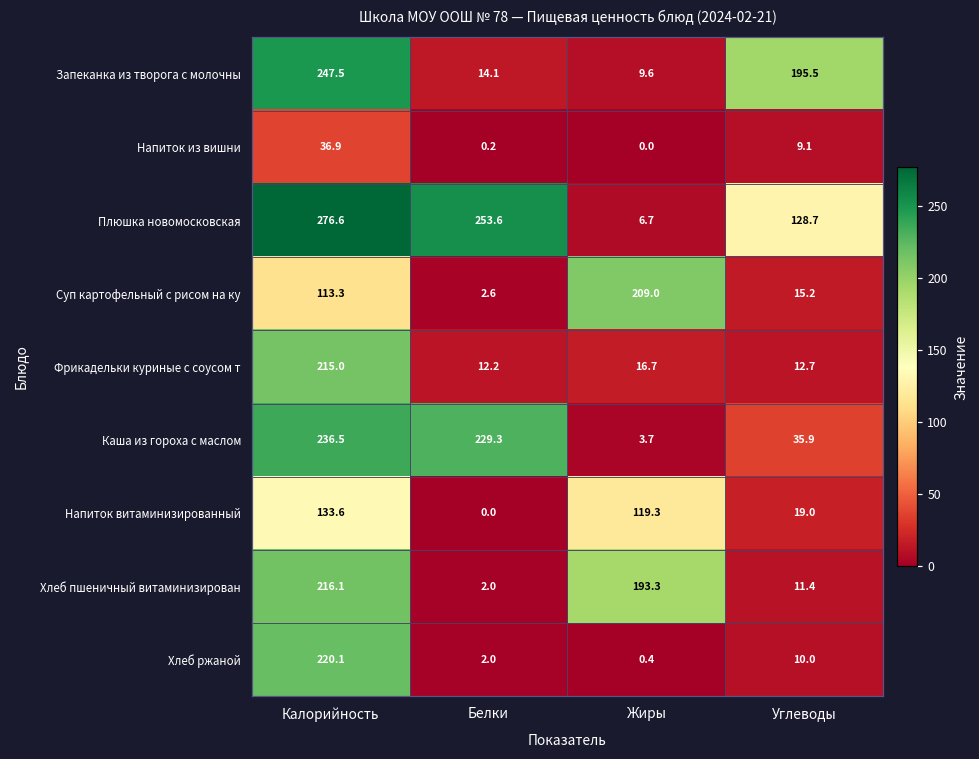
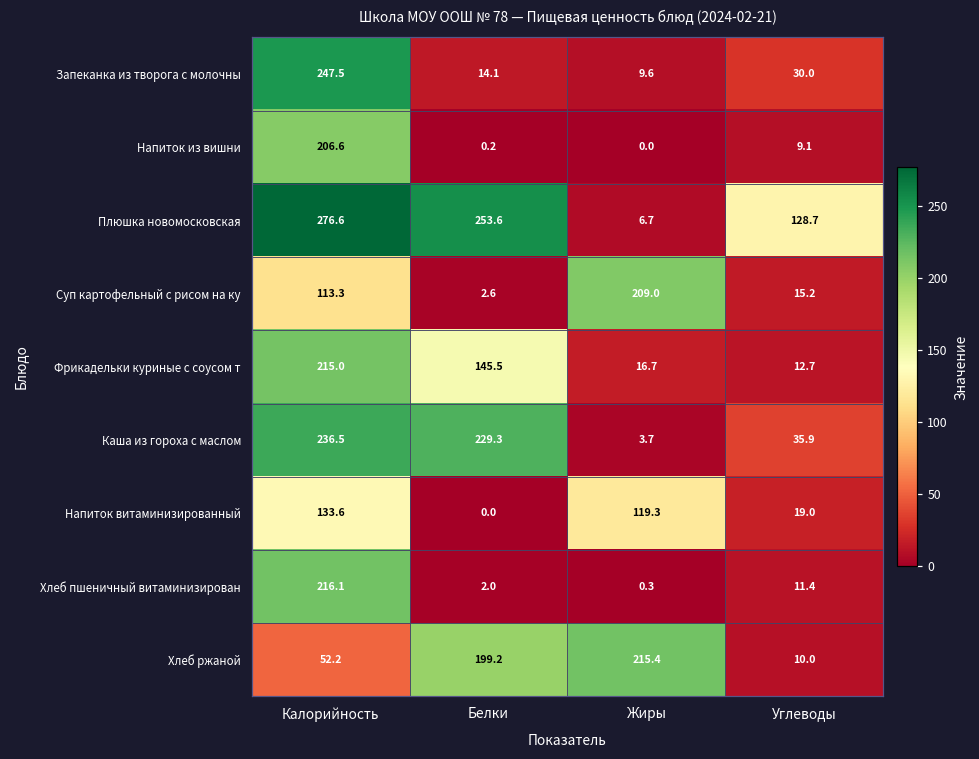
  {
    "Запеканка из творога с молочны": {
      "Калорийность": 247.5,
      "Белки": 14.1,
      "Жиры": 9.6,
-     "Углеводы": 195.5
+     "Углеводы": 30.0
    },
    "Напиток из вишни": {
-     "Калорийность": 36.9,
+     "Калорийность": 206.6,
      "Белки": 0.2,
      "Жиры": 0.0,
      "Углеводы": 9.1
    },
    "Плюшка новомосковская": {
      "Калорийность": 276.6,
      "Белки": 253.6,
      "Жиры": 6.7,
      "Углеводы": 128.7
    },
    "Суп картофельный с рисом на ку": {
      "Калорийность": 113.3,
      "Белки": 2.6,
      "Жиры": 209.0,
      "Углеводы": 15.2
    },
    "Фрикадельки куриные с соусом т": {
      "Калорийность": 215.0,
-     "Белки": 12.2,
+     "Белки": 145.5,
      "Жиры": 16.7,
      "Углеводы": 12.7
    },
    "Каша из гороха с маслом": {
      "Калорийность": 236.5,
      "Белки": 229.3,
      "Жиры": 3.7,
      "Углеводы": 35.9
    },
    "Напиток витаминизированный": {
      "Калорийность": 133.6,
      "Белки": 0.0,
      "Жиры": 119.3,
      "Углеводы": 19.0
    },
    "Хлеб пшеничный витаминизирован": {
      "Калорийность": 216.1,
      "Белки": 2.0,
-     "Жиры": 193.3,
+     "Жиры": 0.3,
      "Углеводы": 11.4
    },
    "Хлеб ржаной": {
-     "Калорийность": 220.1,
-     "Белки": 2.0,
-     "Жиры": 0.4,
+     "Калорийность": 52.2,
+     "Белки": 199.2,
+     "Жиры": 215.4,
      "Углеводы": 10.0
    }
  }
